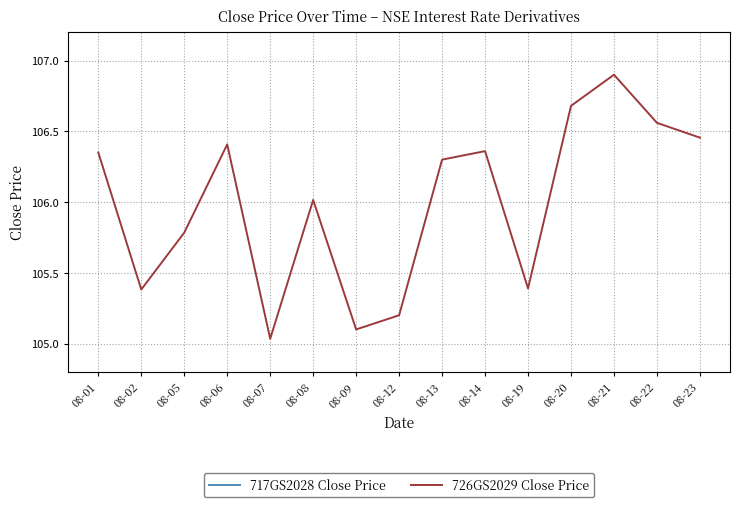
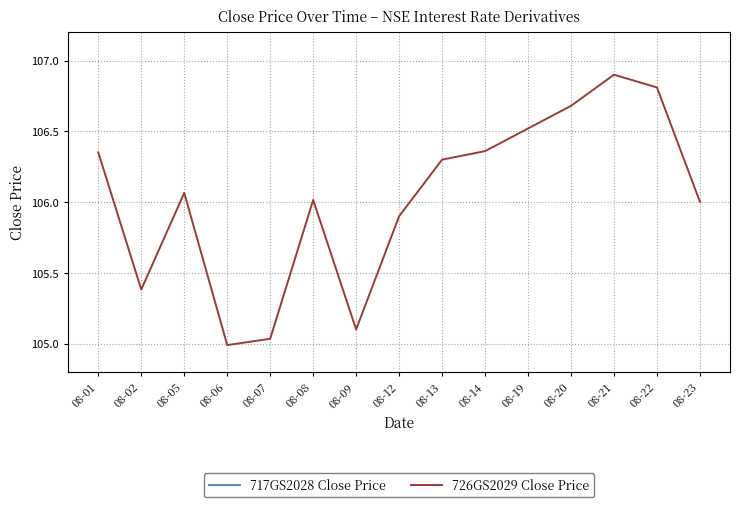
  {
    "726GS2029 Close Price": {
      "08-01": 106.35,
      "08-02": 105.38,
-     "08-05": 105.78,
-     "08-06": 106.41,
+     "08-05": 106.07,
+     "08-06": 104.99,
      "08-07": 105.03,
      "08-08": 106.02,
      "08-09": 105.10,
-     "08-12": 105.2,
+     "08-12": 105.9,
      "08-13": 106.30,
      "08-14": 106.36,
-     "08-19": 105.39,
+     "08-19": 106.52,
      "08-20": 106.68,
      "08-21": 106.90,
-     "08-22": 106.56,
-     "08-23": 106.46
+     "08-22": 106.81,
+     "08-23": 106.00
    }
  }
